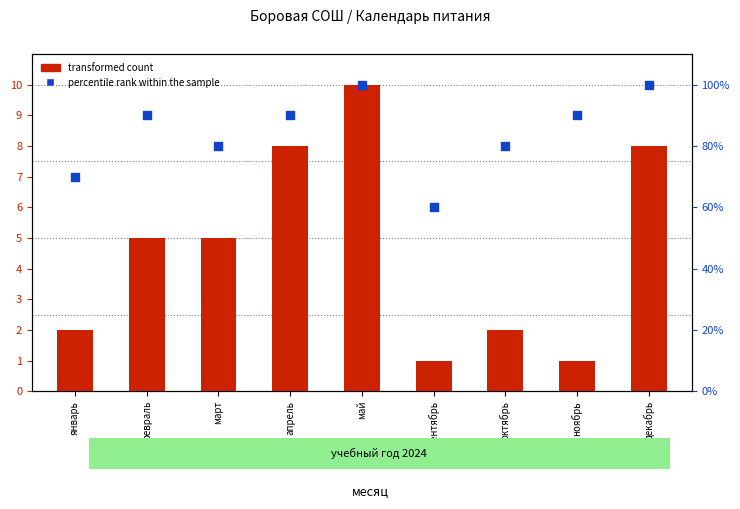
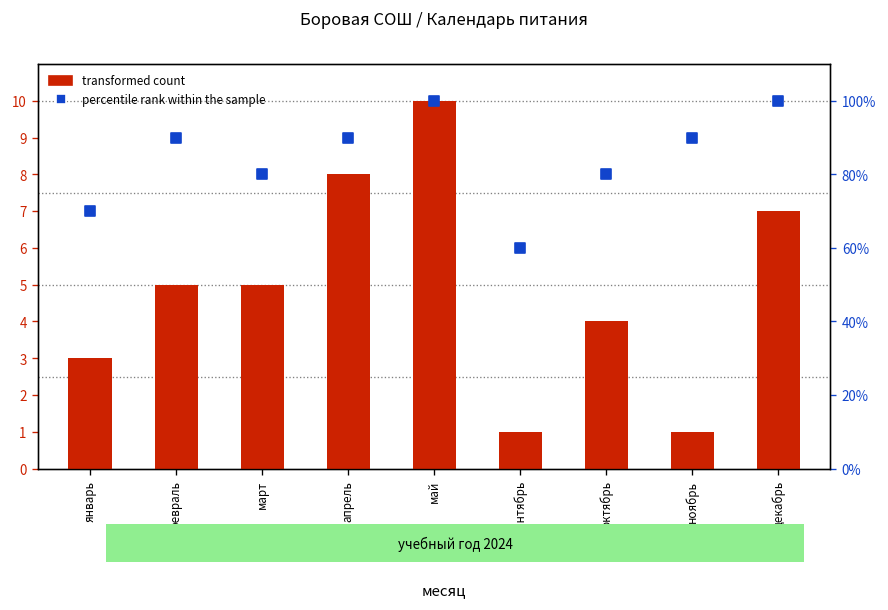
  {
    "transformed count": {
-     "январь": 2,
+     "январь": 3,
      "февраль": 5,
      "март": 5,
      "апрель": 8,
      "май": 10,
      "сентябрь": 1,
-     "октябрь": 2,
+     "октябрь": 4,
      "ноябрь": 1,
-     "декабрь": 8
+     "декабрь": 7
    }
  }
